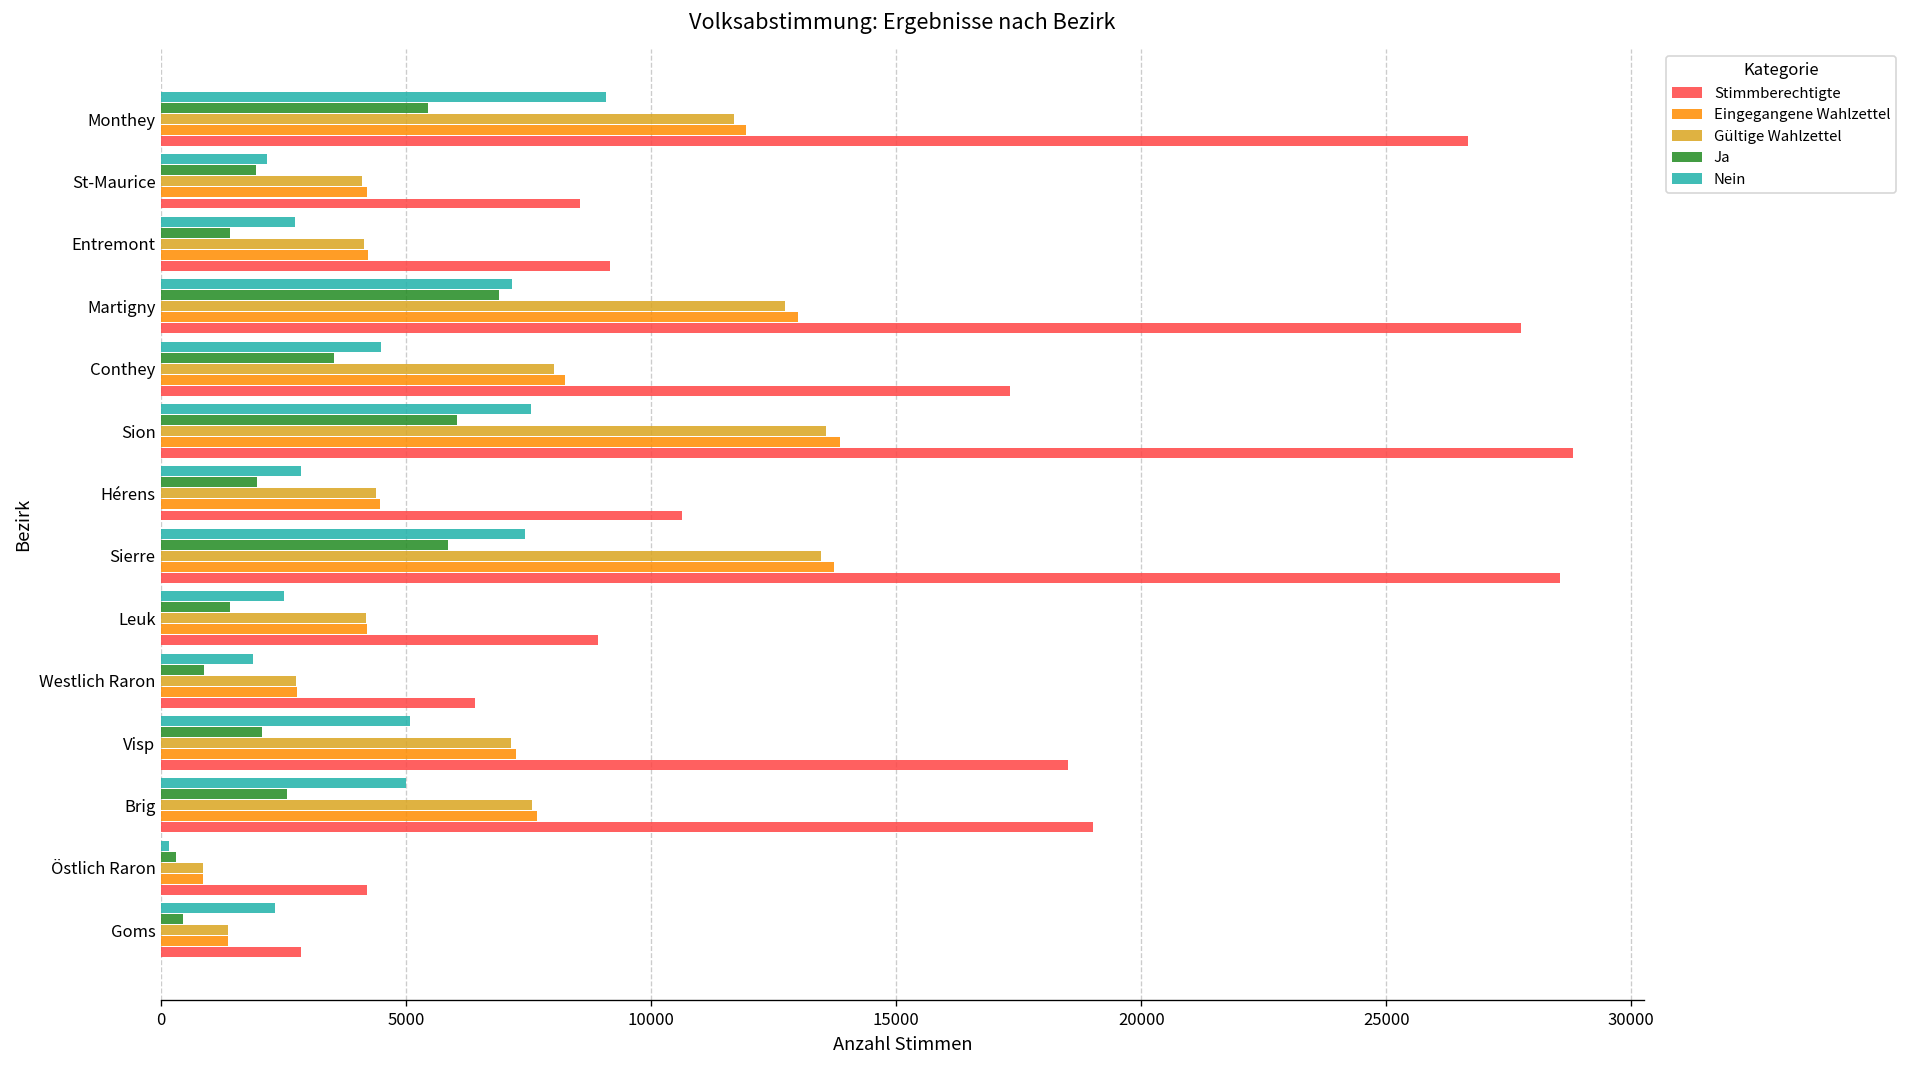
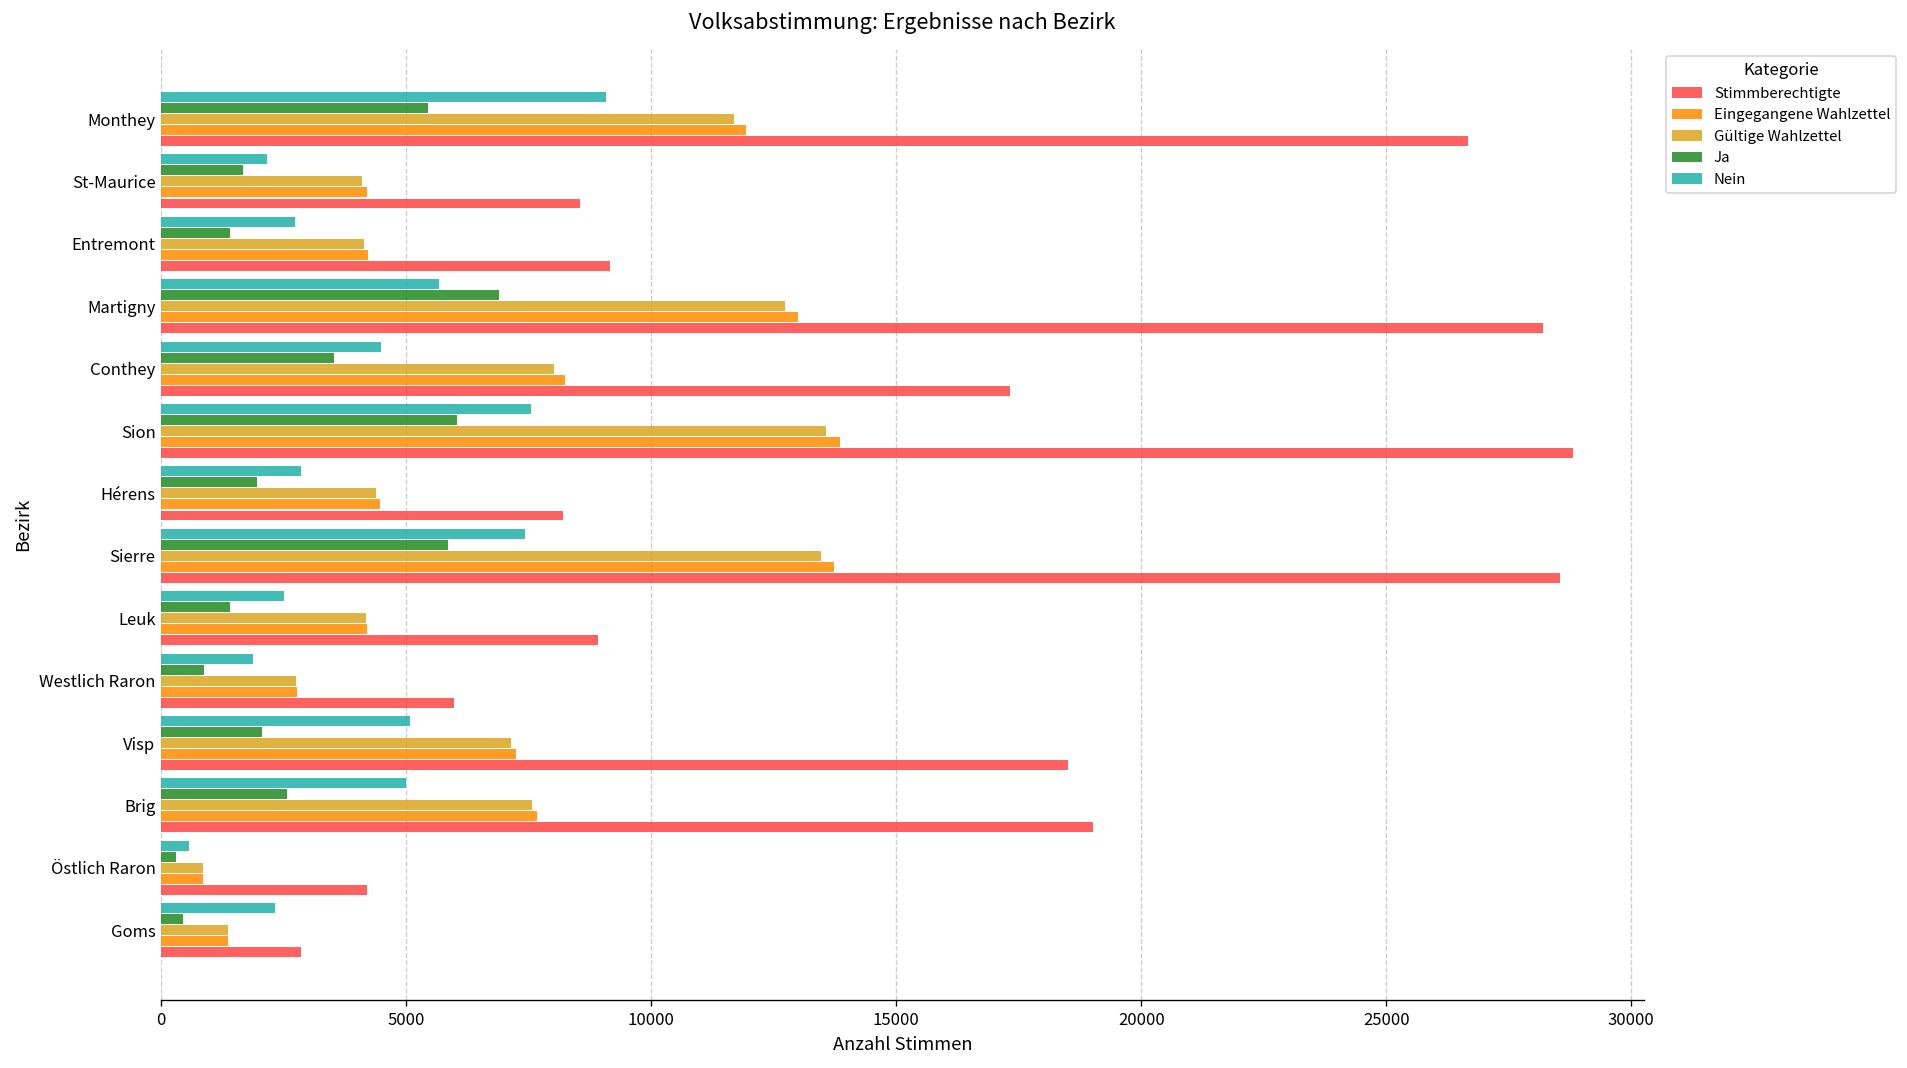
  {
    "Stimmberechtigte": {
      "Monthey": 26700,
      "St-Maurice": 8500,
      "Entremont": 9200,
-     "Martigny": 27700,
+     "Martigny": 28200,
      "Conthey": 17300,
      "Sion": 28800,
-     "Hérens": 10600,
+     "Hérens": 8200,
      "Sierre": 28600,
      "Leuk": 8900,
-     "Westlich Raron": 6400,
+     "Westlich Raron": 6000,
      "Visp": 18500,
      "Brig": 19000,
      "Östlich Raron": 4200,
      "Goms": 2900
    },
    "Ja": {
      "Monthey": 5400,
-     "St-Maurice": 1900,
+     "St-Maurice": 1700,
      "Entremont": 1400,
      "Martigny": 6900,
      "Conthey": 3500,
      "Sion": 6000,
      "Hérens": 2000,
      "Sierre": 5800,
      "Leuk": 1400,
      "Westlich Raron": 900,
      "Visp": 2100,
      "Brig": 2600,
      "Östlich Raron": 300,
      "Goms": 400
    },
    "Nein": {
      "Monthey": 9100,
      "St-Maurice": 2200,
      "Entremont": 2700,
-     "Martigny": 7200,
+     "Martigny": 5700,
      "Conthey": 4500,
      "Sion": 7500,
      "Hérens": 2800,
      "Sierre": 7400,
      "Leuk": 2500,
      "Westlich Raron": 1900,
      "Visp": 5100,
      "Brig": 5000,
-     "Östlich Raron": 200,
+     "Östlich Raron": 600,
      "Goms": 2300
    }
  }
